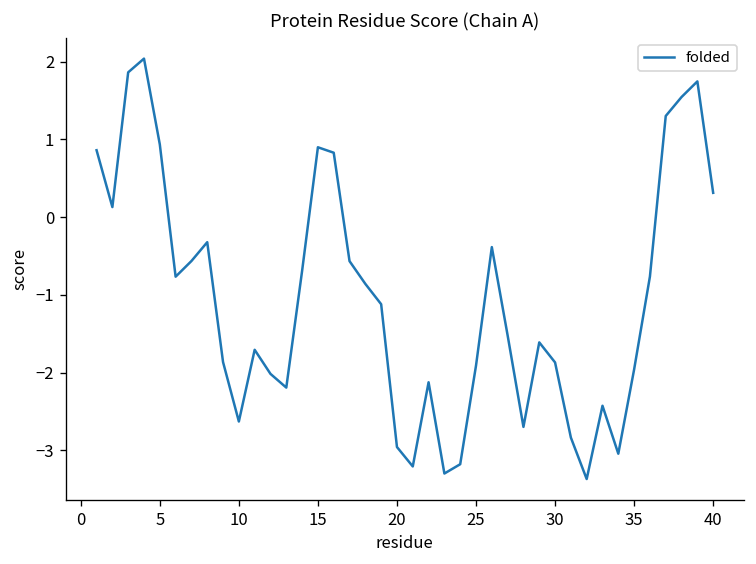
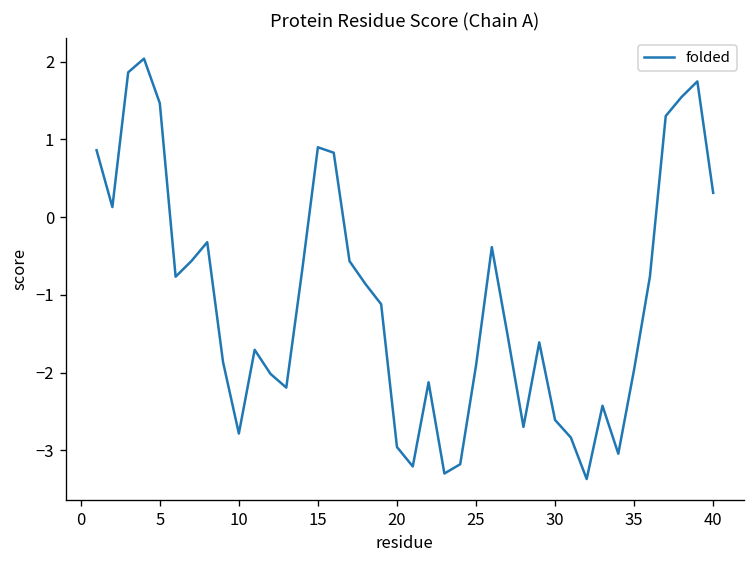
  {
-   "5": 0.9,
-   "10": -2.6,
+   "5": 1.5,
+   "10": -2.8,
    "15": 0.9,
    "20": -3.0,
    "25": -1.9,
-   "30": -1.9,
+   "30": -2.6,
    "35": -2.0,
    "40": 0.3
  }
